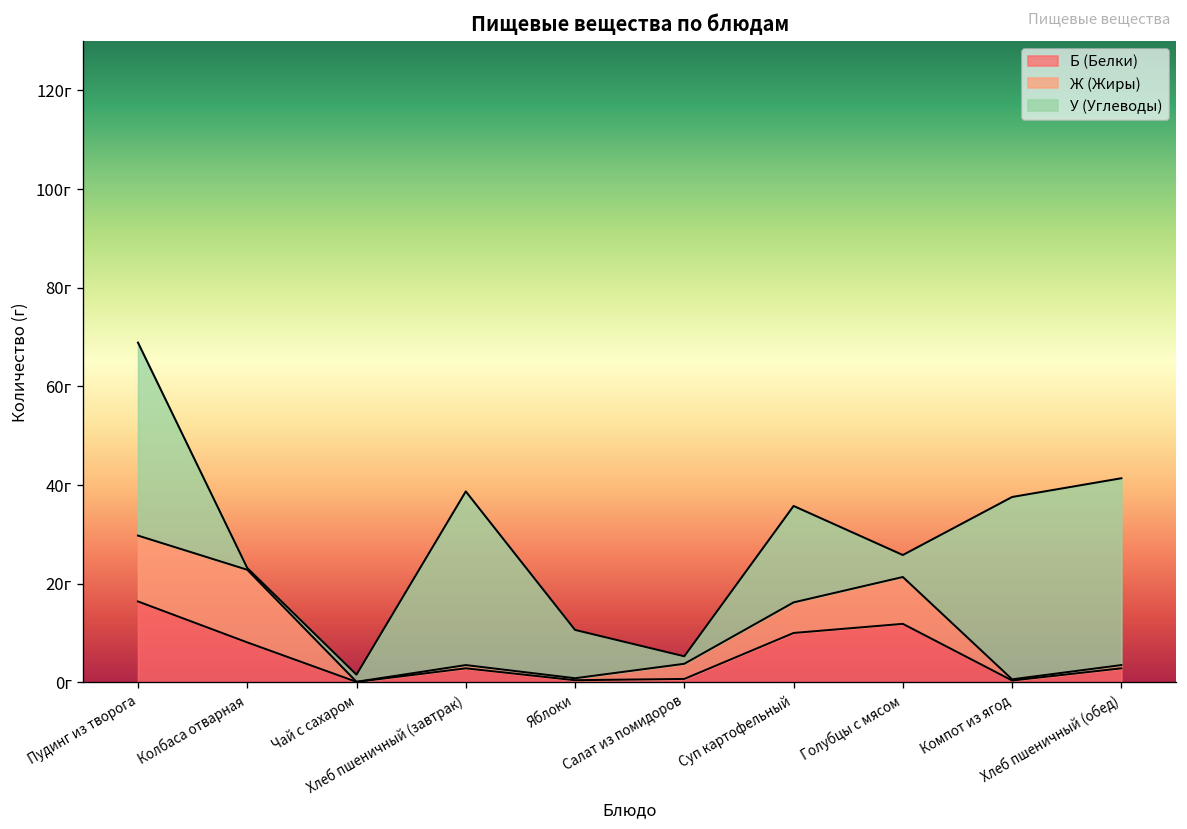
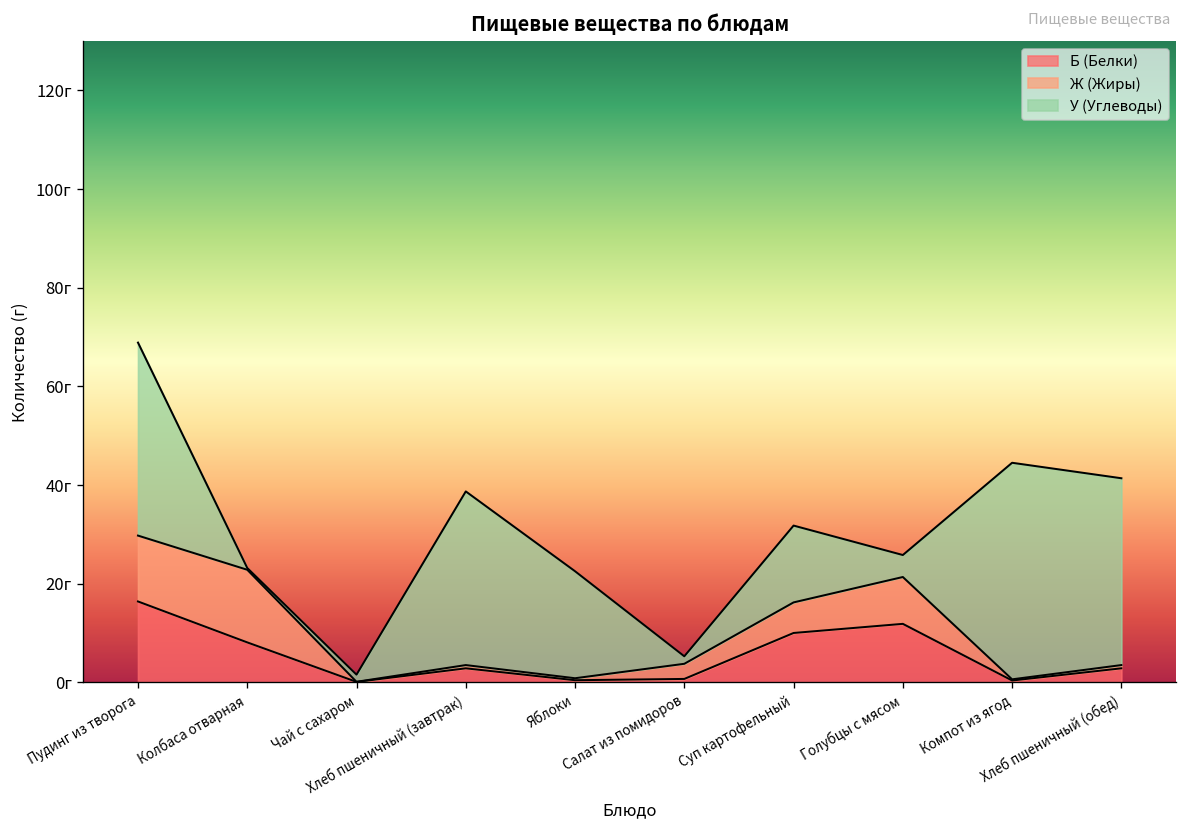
  {
    "У (Углеводы)": {
      "Пудинг из творога": "39г",
      "Чай с сахаром": "1г",
      "Хлеб пшеничный (завтрак)": "35г",
-     "Яблоки": "10г",
+     "Яблоки": "22г",
      "Салат из помидоров": "2г",
-     "Суп картофельный": "20г",
+     "Суп картофельный": "16г",
      "Голубцы с мясом": "4г",
-     "Компот из ягод": "37г",
+     "Компот из ягод": "44г",
      "Хлеб пшеничный (обед)": "38г"
    }
  }
